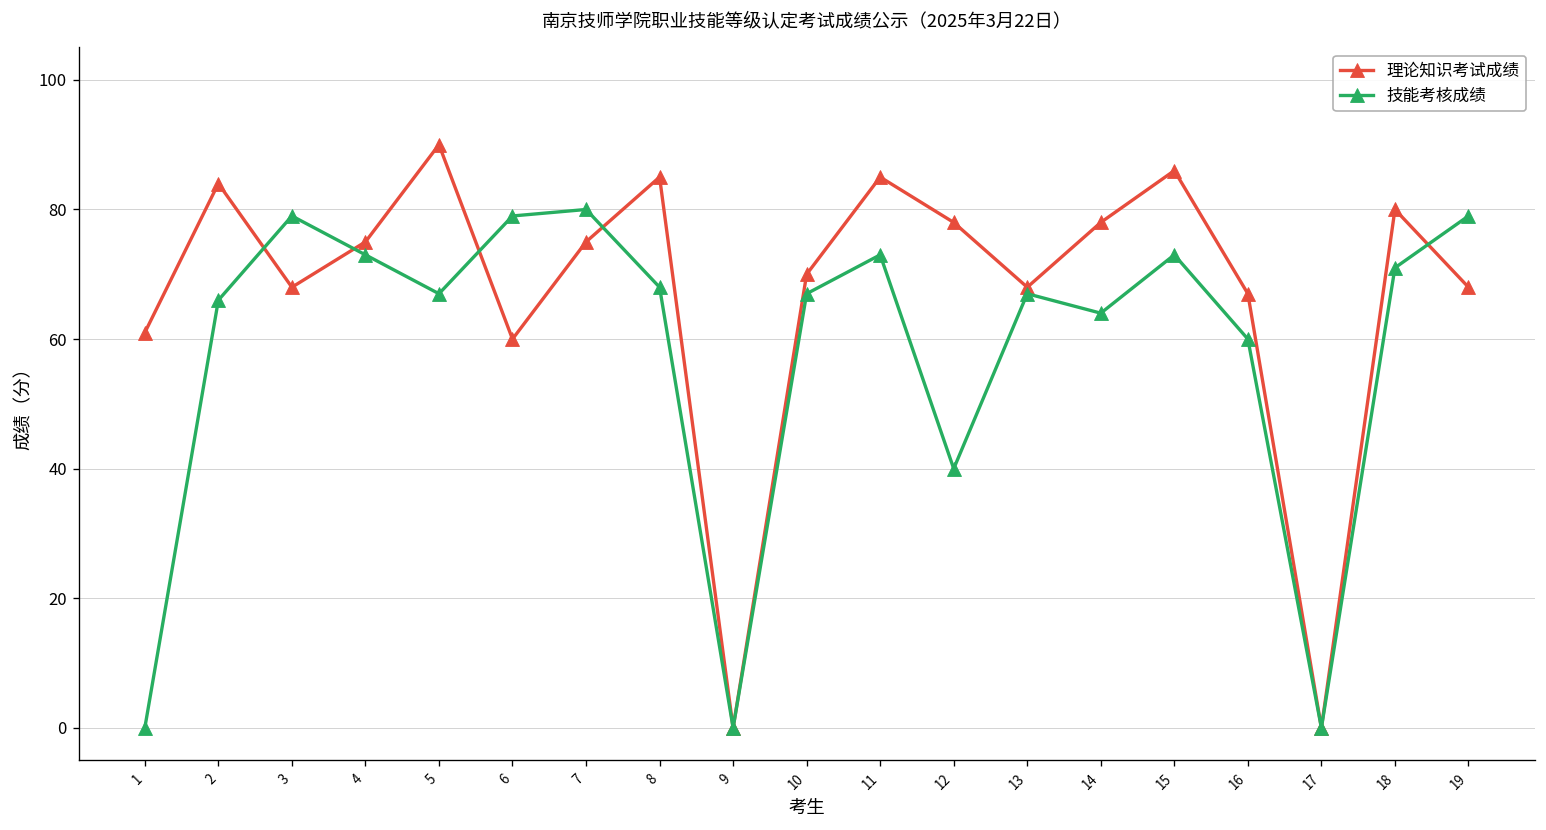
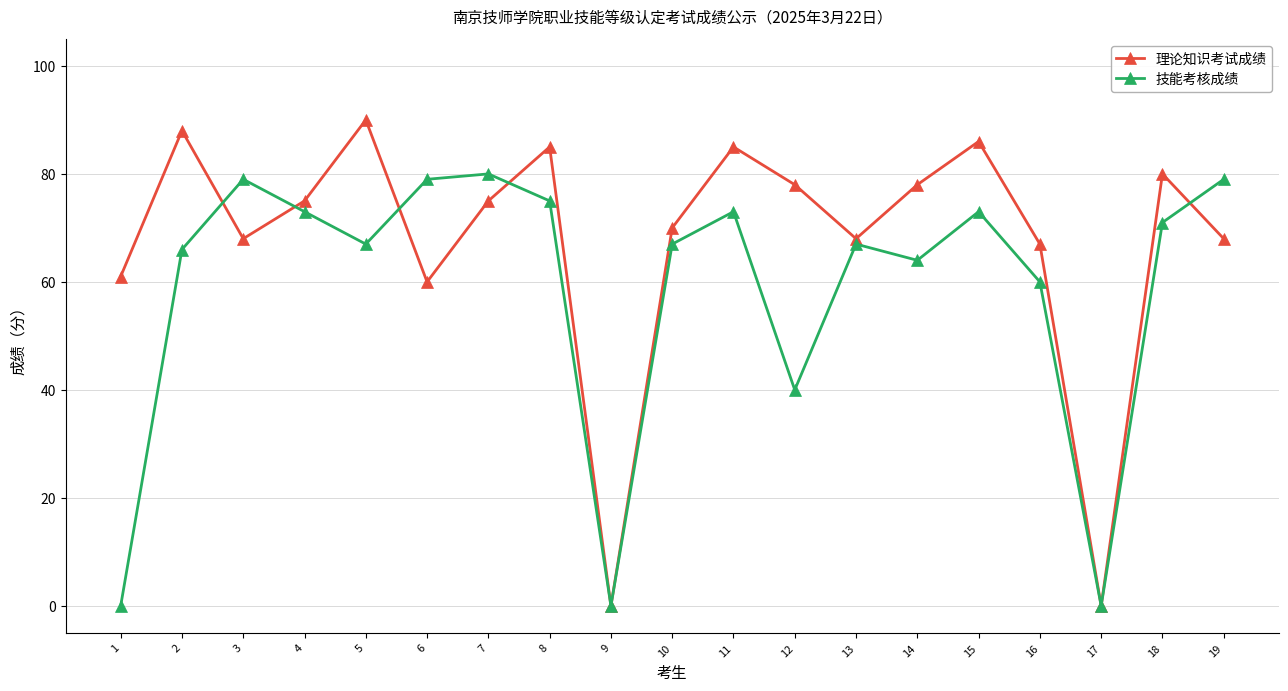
  {
    "理论知识考试成绩": {
      "1": 61,
-     "2": 84,
+     "2": 88,
      "3": 68,
      "4": 75,
      "5": 90,
      "6": 60,
      "7": 75,
      "8": 85,
      "10": 70,
      "11": 85,
      "12": 78,
      "13": 68,
      "14": 78,
      "15": 86,
      "16": 67,
      "18": 80,
      "19": 68
    },
    "技能考核成绩": {
      "1": 0,
      "2": 66,
      "3": 79,
      "4": 73,
      "5": 67,
      "6": 79,
      "7": 80,
-     "8": 68,
+     "8": 75,
      "10": 67,
      "11": 73,
      "12": 40,
      "13": 67,
      "14": 64,
      "15": 73,
      "16": 60,
      "18": 71,
      "19": 79
    }
  }
